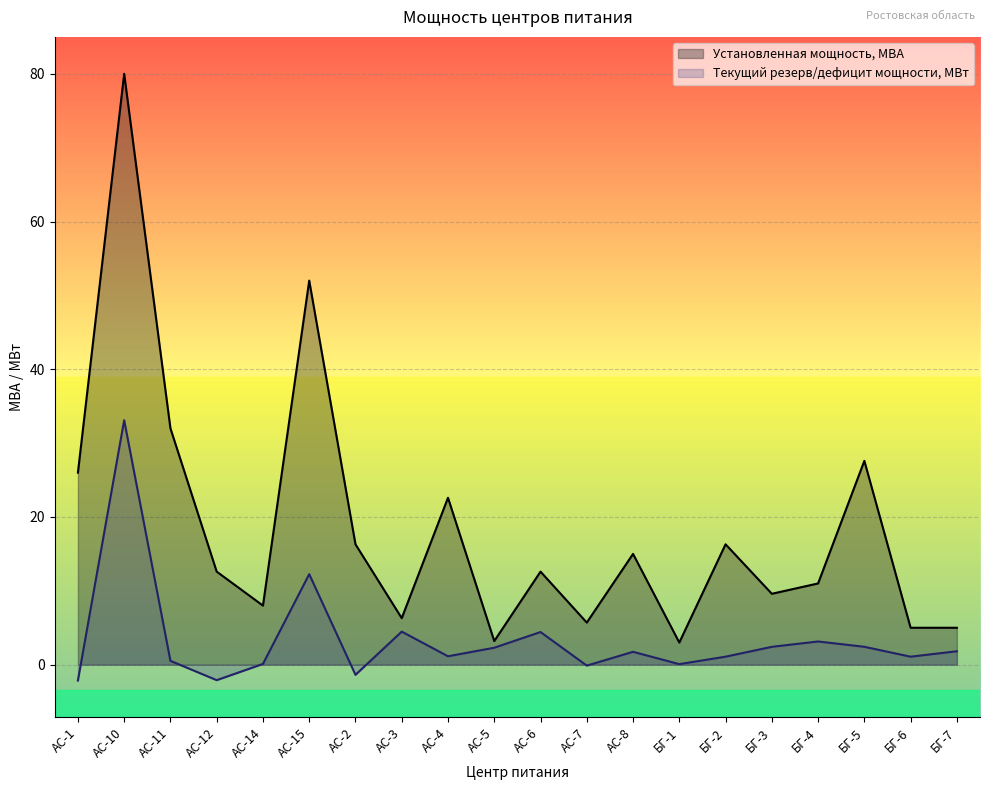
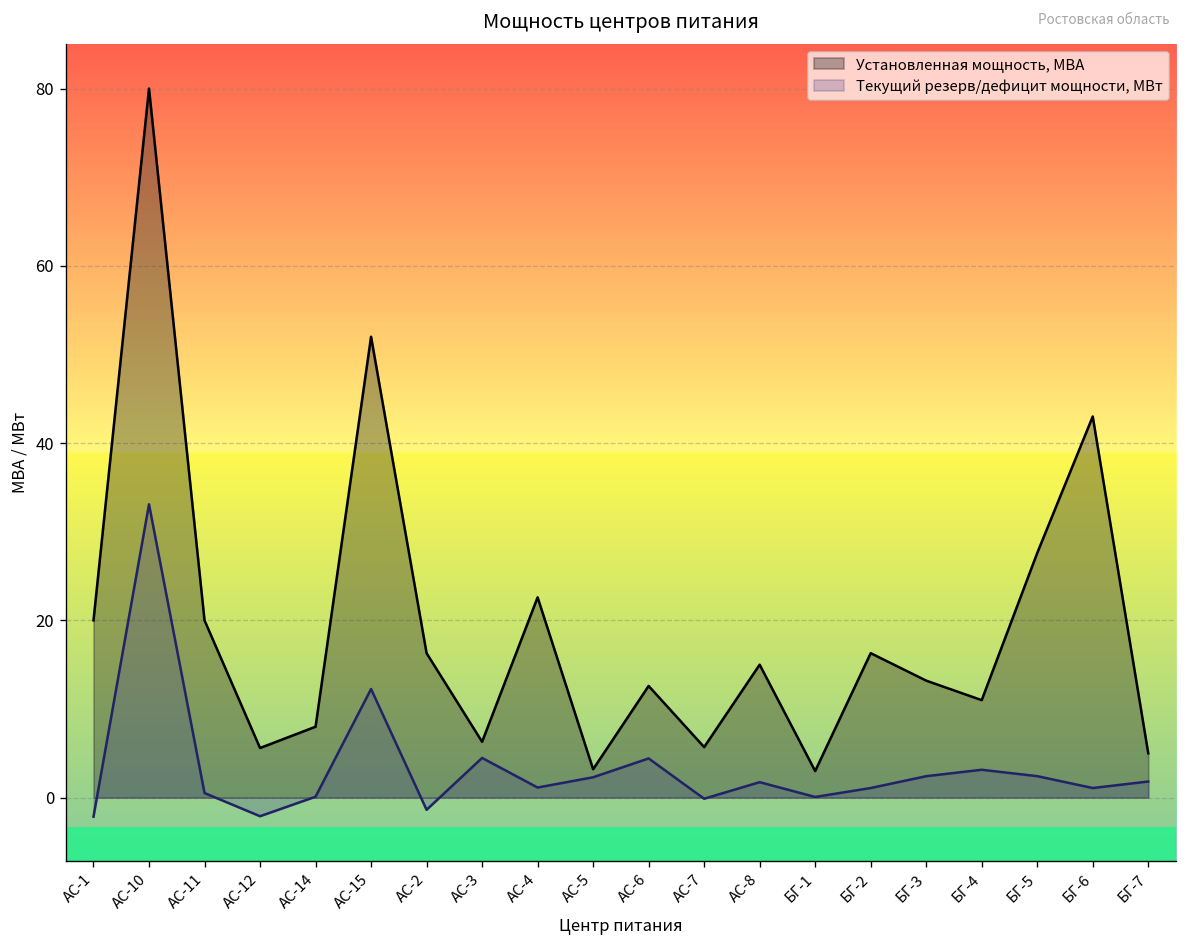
  {
    "Установленная мощность, МВА": {
-     "АС-1": 26,
+     "АС-1": 20,
      "АС-10": 80,
-     "АС-11": 32,
-     "АС-12": 13,
+     "АС-11": 20,
+     "АС-12": 6,
      "АС-14": 8,
      "АС-15": 52,
      "АС-2": 16,
      "АС-3": 6,
      "АС-4": 23,
      "АС-5": 3,
      "АС-6": 13,
      "АС-7": 6,
      "АС-8": 15,
      "БГ-1": 3,
      "БГ-2": 16,
-     "БГ-3": 10,
+     "БГ-3": 13,
      "БГ-4": 11,
      "БГ-5": 28,
-     "БГ-6": 5,
+     "БГ-6": 43,
      "БГ-7": 5
    }
  }
